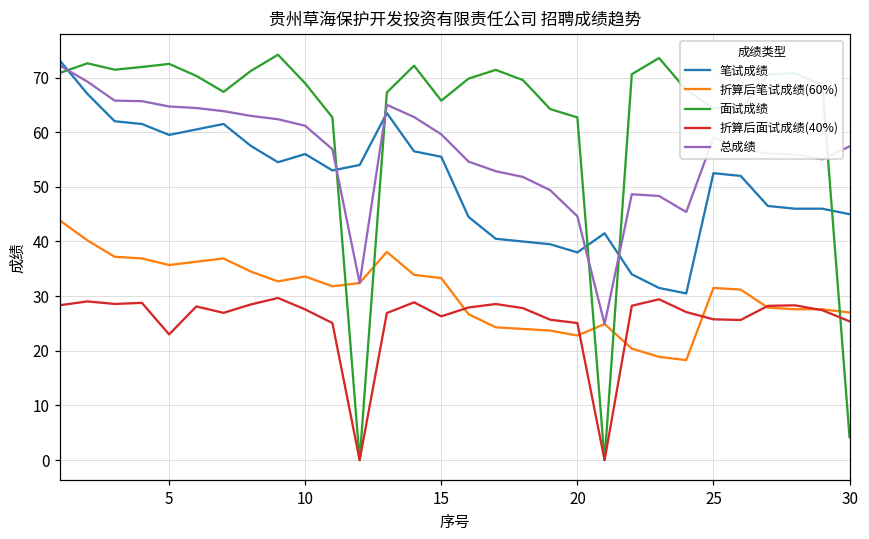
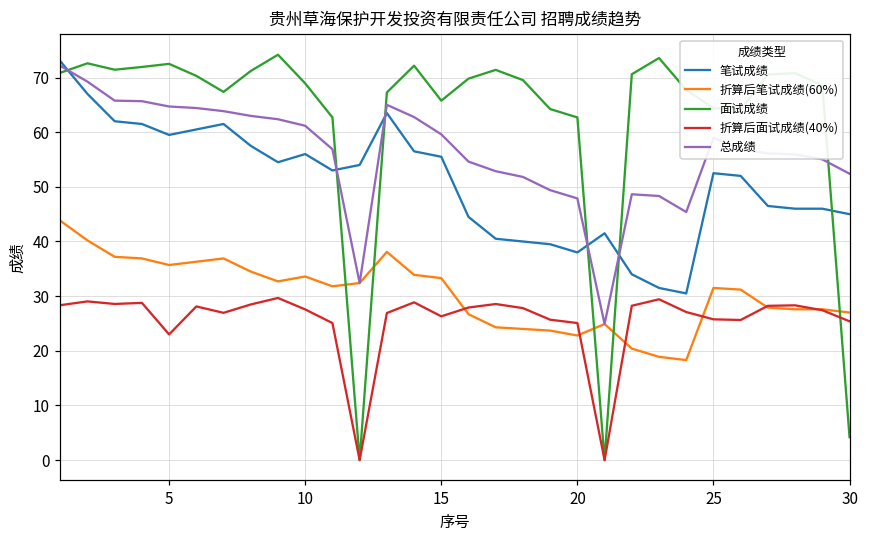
  {
    "笔试成绩": {
      "5": 60,
      "10": 56,
      "15": 56,
      "20": 38,
      "25": 53,
      "30": 45
    },
    "折算后笔试成绩(60%)": {
      "5": 36,
      "10": 34,
      "15": 33,
      "20": 23,
      "25": 32,
      "30": 27
    },
    "面试成绩": {
      "5": 73,
      "10": 69,
      "15": 66,
      "20": 63,
      "30": 4
    },
    "折算后面试成绩(40%)": {
      "5": 23,
      "10": 28,
      "15": 26,
      "20": 25,
      "25": 26,
      "30": 25
    },
    "总成绩": {
      "5": 65,
      "10": 61,
      "15": 60,
-     "20": 45,
-     "30": 57
+     "20": 48,
+     "30": 52
    }
  }
